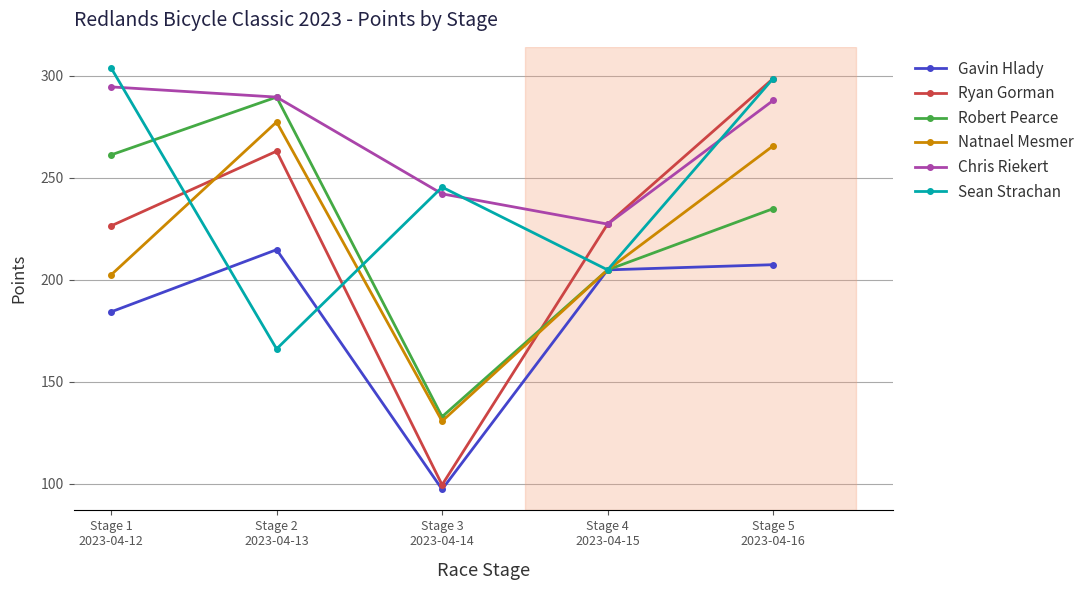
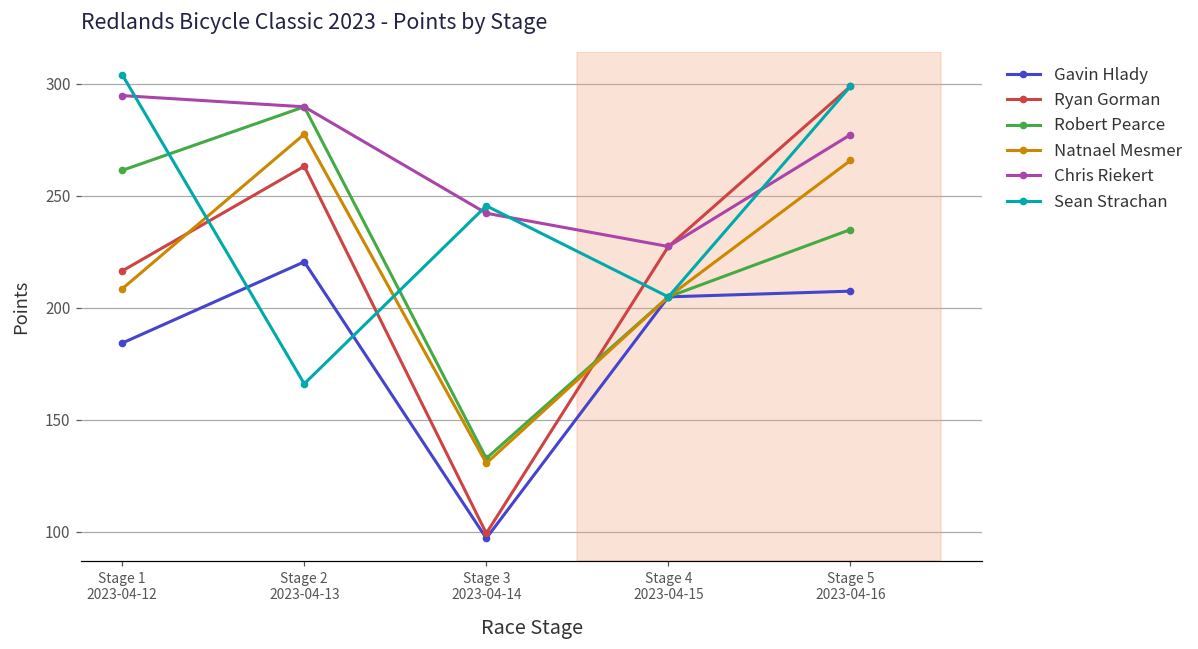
  {
    "Gavin Hlady": {
      "Stage 1 2023-04-12": 184,
-     "Stage 2 2023-04-13": 215,
+     "Stage 2 2023-04-13": 220,
      "Stage 3 2023-04-14": 97,
      "Stage 5 2023-04-16": 207
    },
    "Ryan Gorman": {
-     "Stage 1 2023-04-12": 226,
+     "Stage 1 2023-04-12": 216,
      "Stage 2 2023-04-13": 263,
      "Stage 3 2023-04-14": 99
    },
    "Robert Pearce": {
      "Stage 1 2023-04-12": 261,
      "Stage 3 2023-04-14": 133,
      "Stage 5 2023-04-16": 235
    },
    "Natnael Mesmer": {
-     "Stage 1 2023-04-12": 202,
+     "Stage 1 2023-04-12": 208,
      "Stage 2 2023-04-13": 277,
      "Stage 3 2023-04-14": 131,
      "Stage 5 2023-04-16": 266
    },
    "Chris Riekert": {
      "Stage 1 2023-04-12": 295,
      "Stage 3 2023-04-14": 242,
-     "Stage 5 2023-04-16": 288
+     "Stage 5 2023-04-16": 277
    },
    "Sean Strachan": {
      "Stage 1 2023-04-12": 304,
      "Stage 2 2023-04-13": 166,
      "Stage 3 2023-04-14": 245
    }
  }
